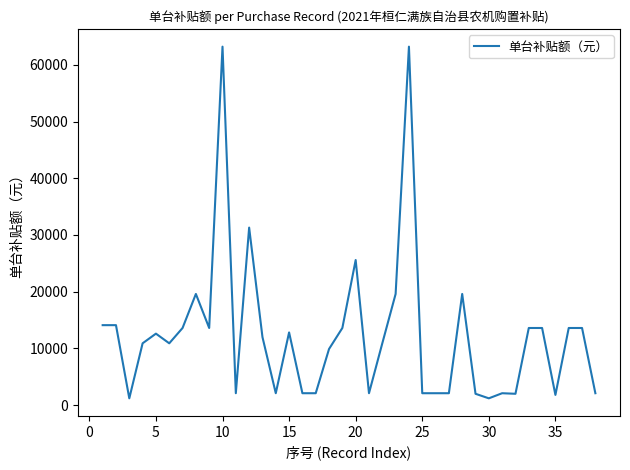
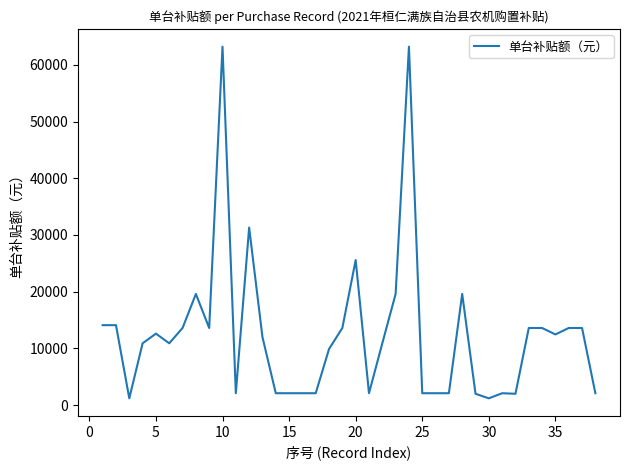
  {
    "5": 13000,
    "10": 63000,
-   "15": 13000,
+   "15": 2000,
    "20": 26000,
    "25": 2000,
    "30": 1000,
-   "35": 2000
+   "35": 12000
  }
